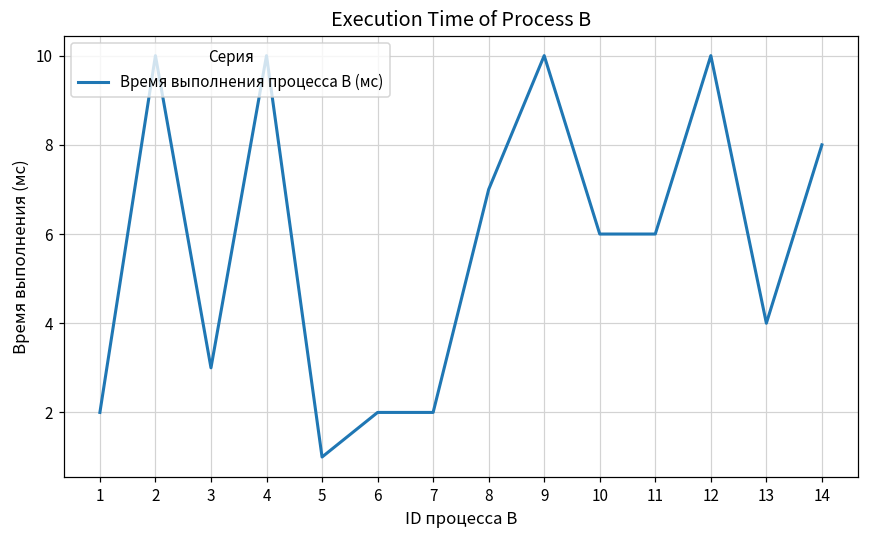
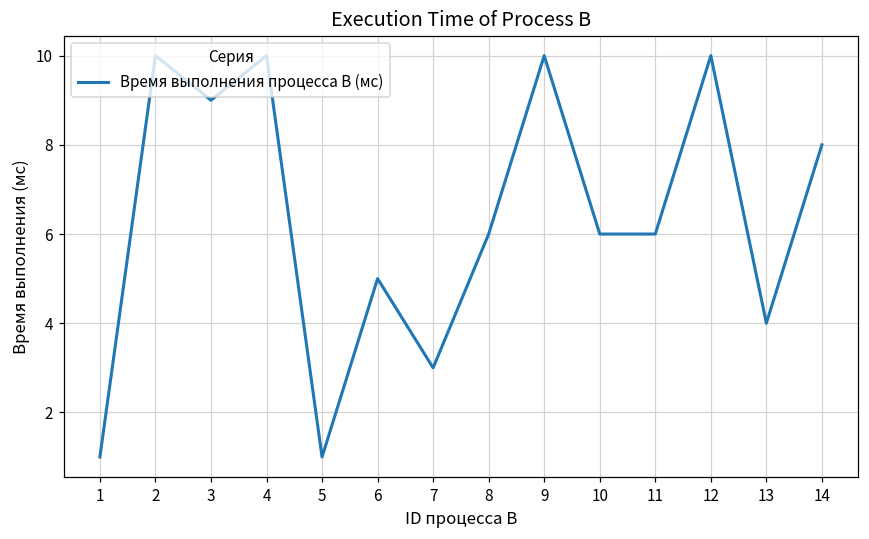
  {
-   "1": 2,
-   "3": 3,
+   "1": 1,
+   "3": 9,
    "5": 1,
-   "6": 2,
-   "7": 2,
-   "8": 7,
+   "6": 5,
+   "7": 3,
+   "8": 6,
    "9": 10,
    "10": 6,
    "11": 6,
    "12": 10,
    "13": 4,
    "14": 8
  }
